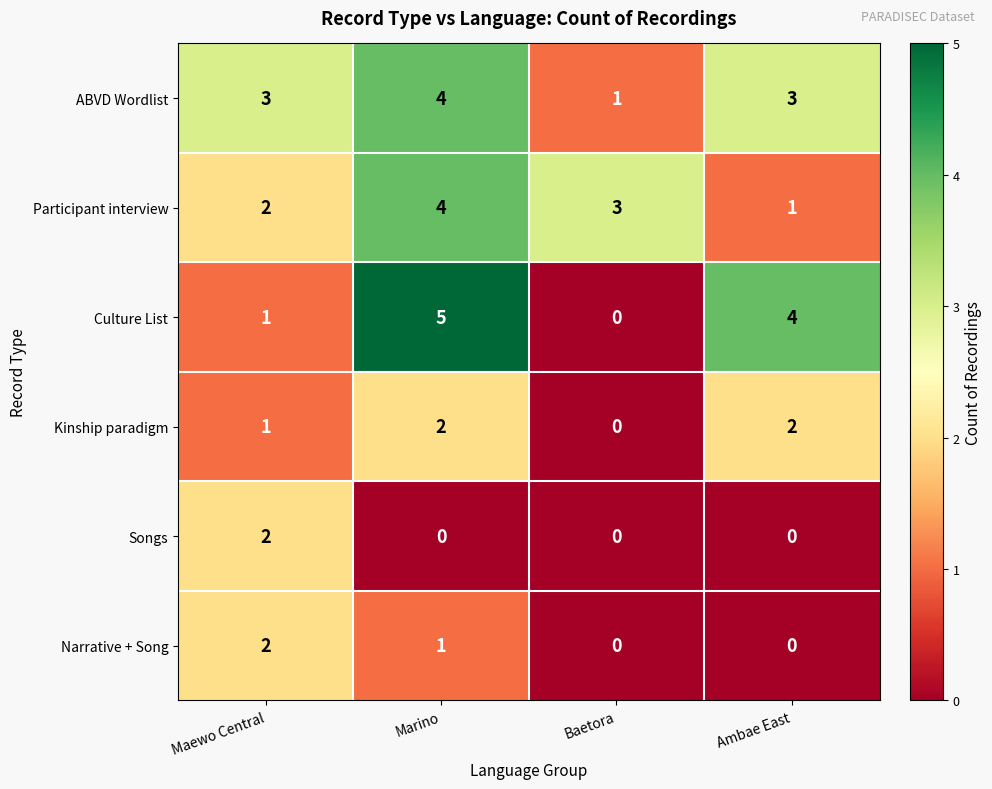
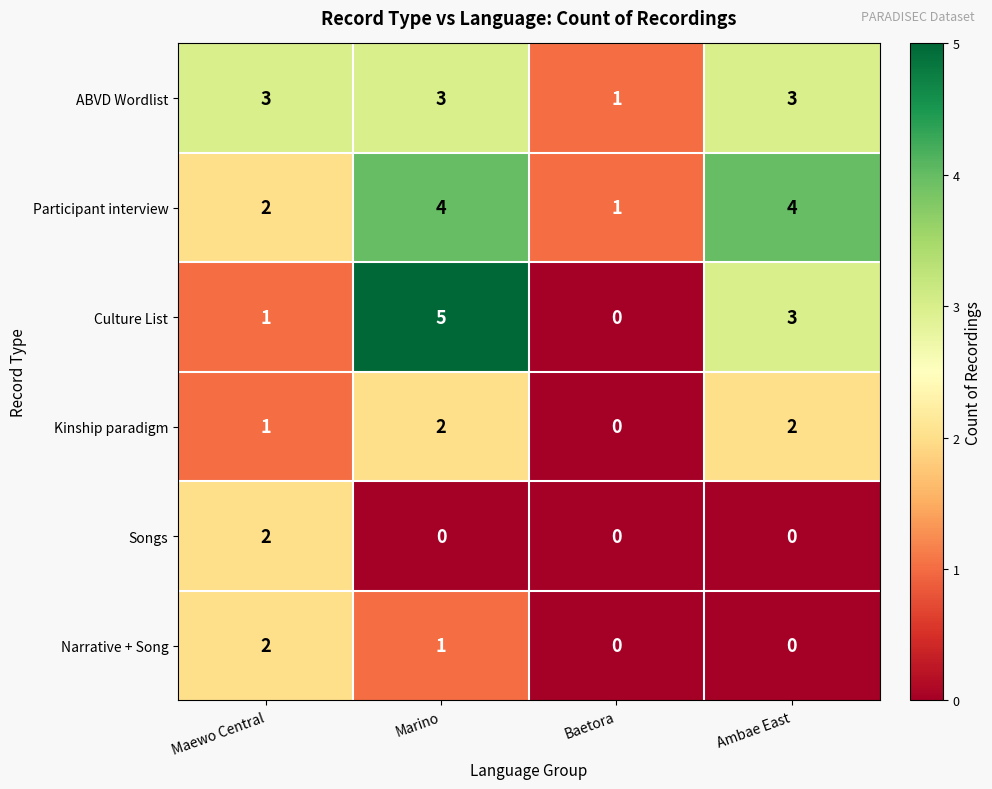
  {
    "ABVD Wordlist": {
      "Maewo Central": 3,
-     "Marino": 4,
+     "Marino": 3,
      "Baetora": 1,
      "Ambae East": 3
    },
    "Participant interview": {
      "Maewo Central": 2,
      "Marino": 4,
-     "Baetora": 3,
-     "Ambae East": 1
+     "Baetora": 1,
+     "Ambae East": 4
    },
    "Culture List": {
      "Maewo Central": 1,
      "Marino": 5,
      "Baetora": 0,
-     "Ambae East": 4
+     "Ambae East": 3
    },
    "Kinship paradigm": {
      "Maewo Central": 1,
      "Marino": 2,
      "Baetora": 0,
      "Ambae East": 2
    },
    "Songs": {
      "Maewo Central": 2,
      "Marino": 0,
      "Baetora": 0,
      "Ambae East": 0
    },
    "Narrative + Song": {
      "Maewo Central": 2,
      "Marino": 1,
      "Baetora": 0,
      "Ambae East": 0
    }
  }
